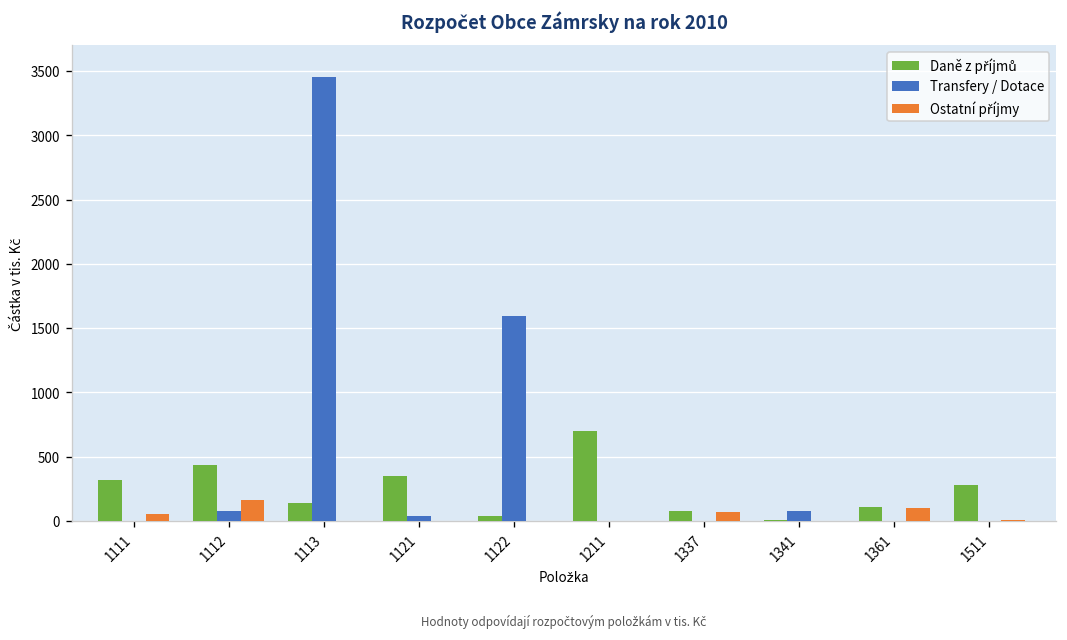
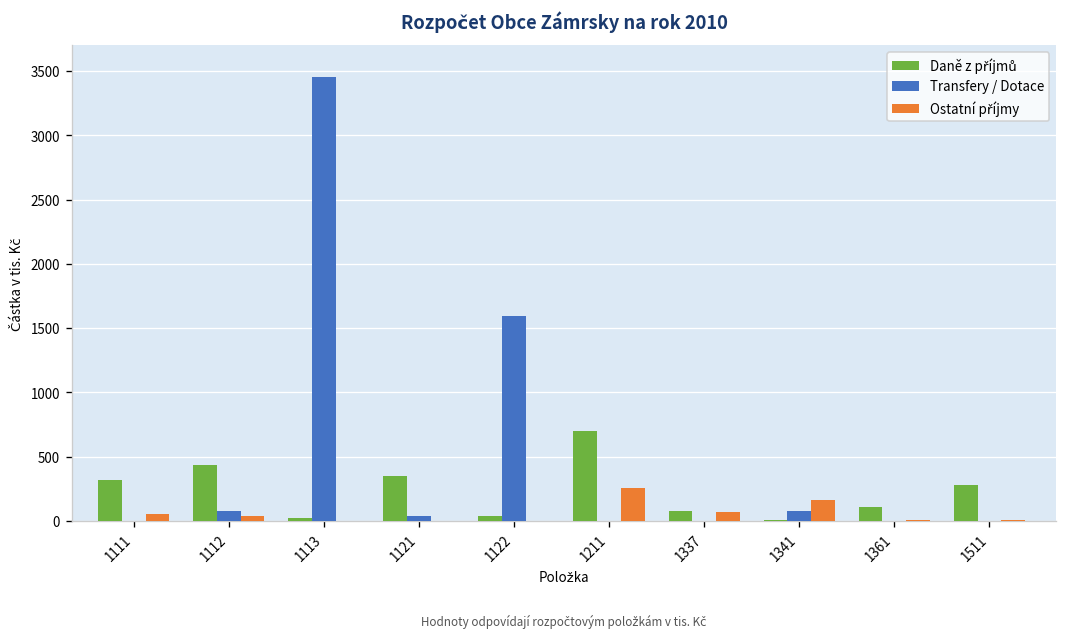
  {
    "Daně z příjmů": {
      "1111": 320,
      "1112": 430,
-     "1113": 140,
+     "1113": 30,
      "1121": 350,
      "1122": 40,
      "1211": 700,
      "1337": 70,
      "1361": 110,
      "1511": 280
    },
    "Transfery / Dotace": {
      "1111": 0,
      "1112": 80,
      "1113": 3460,
      "1121": 40,
      "1122": 1600,
      "1211": 0,
      "1337": 0,
      "1341": 80,
      "1361": 0,
      "1511": 0
    },
    "Ostatní příjmy": {
      "1111": 60,
-     "1112": 160,
+     "1112": 40,
      "1113": 0,
      "1122": 0,
-     "1211": 0,
+     "1211": 260,
      "1337": 70,
-     "1341": 0,
-     "1361": 100
+     "1341": 160,
+     "1361": 0
    }
  }
